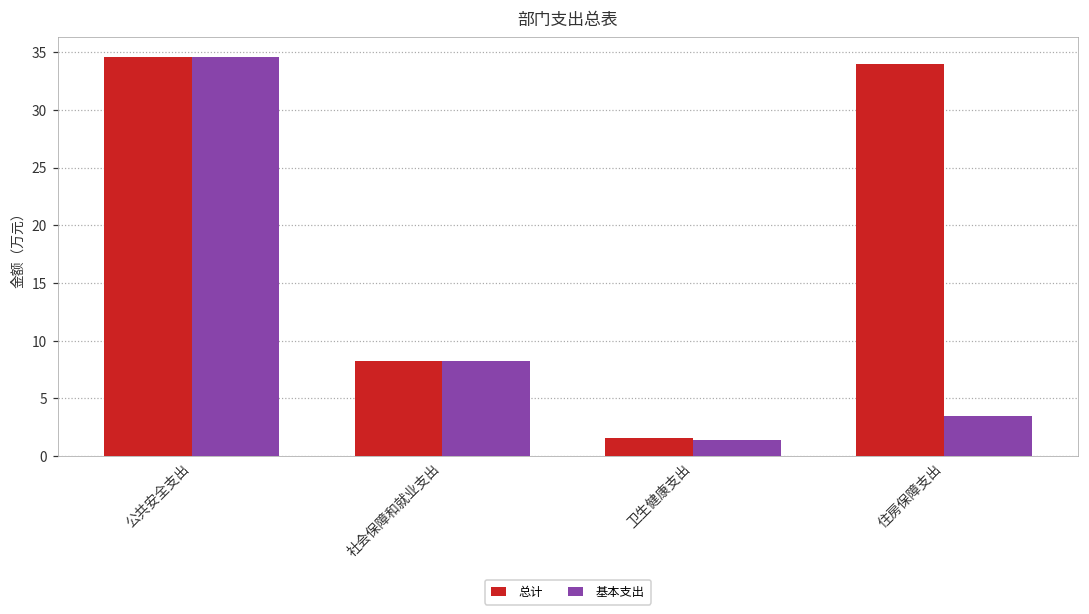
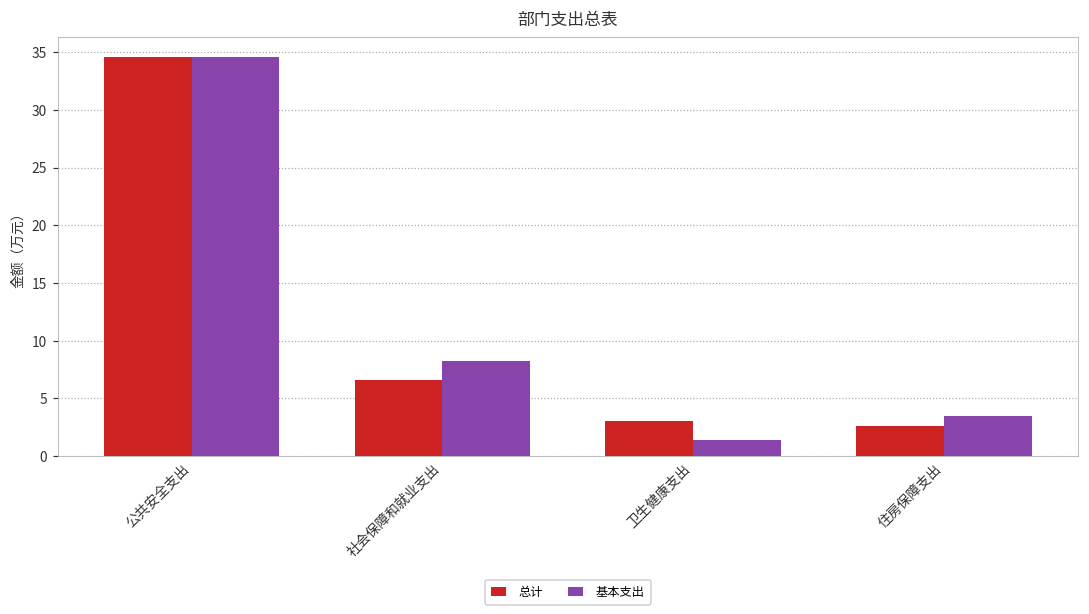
  {
    "总计": {
      "公共安全支出": 34.6,
-     "社会保障和就业支出": 8.2,
-     "卫生健康支出": 1.6,
-     "住房保障支出": 33.9
+     "社会保障和就业支出": 6.6,
+     "卫生健康支出": 3.0,
+     "住房保障支出": 2.6
    },
    "基本支出": {
      "公共安全支出": 34.6,
      "社会保障和就业支出": 8.2,
      "卫生健康支出": 1.4,
      "住房保障支出": 3.5
    }
  }
